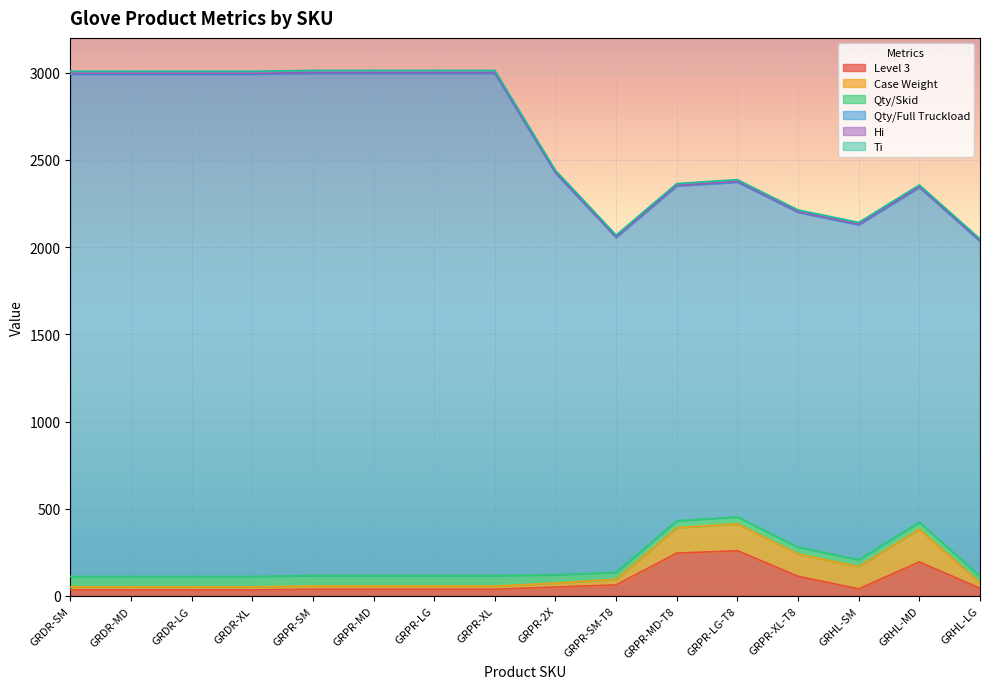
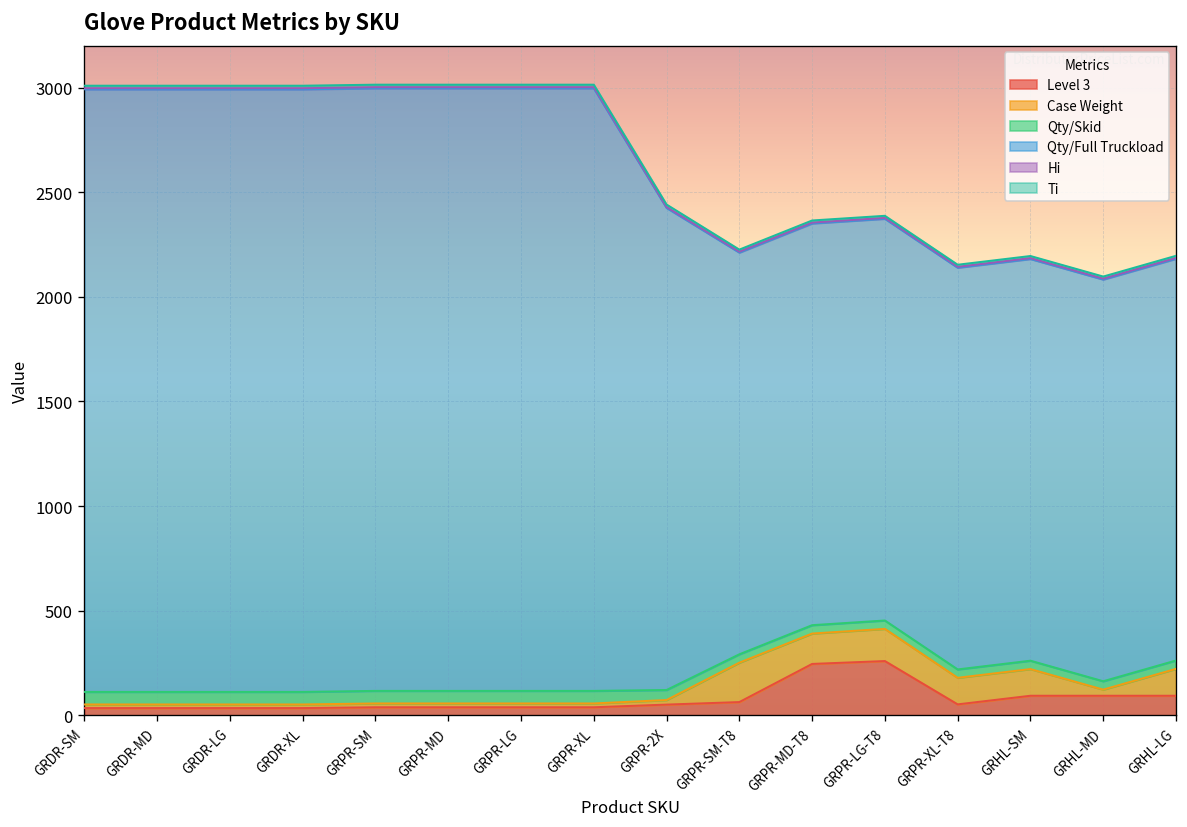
  {
    "Level 3": {
      "GRDR-SM": 30,
      "GRDR-MD": 30,
      "GRDR-LG": 30,
      "GRDR-XL": 30,
      "GRPR-SM": 40,
      "GRPR-MD": 40,
      "GRPR-LG": 40,
      "GRPR-XL": 40,
      "GRPR-2X": 50,
      "GRPR-SM-T8": 60,
      "GRPR-MD-T8": 250,
      "GRPR-LG-T8": 260,
-     "GRPR-XL-T8": 110,
-     "GRHL-SM": 40,
-     "GRHL-MD": 200,
-     "GRHL-LG": 40
+     "GRPR-XL-T8": 50,
+     "GRHL-SM": 90,
+     "GRHL-MD": 90,
+     "GRHL-LG": 90
    },
    "Case Weight": {
      "GRDR-SM": 20,
      "GRDR-MD": 20,
      "GRDR-LG": 20,
      "GRDR-XL": 20,
      "GRPR-SM": 20,
      "GRPR-MD": 20,
      "GRPR-LG": 20,
      "GRPR-XL": 20,
      "GRPR-2X": 20,
-     "GRPR-SM-T8": 30,
+     "GRPR-SM-T8": 190,
      "GRPR-MD-T8": 150,
      "GRPR-LG-T8": 150,
      "GRPR-XL-T8": 130,
      "GRHL-SM": 130,
-     "GRHL-MD": 190,
-     "GRHL-LG": 30
+     "GRHL-MD": 30,
+     "GRHL-LG": 130
    }
  }
